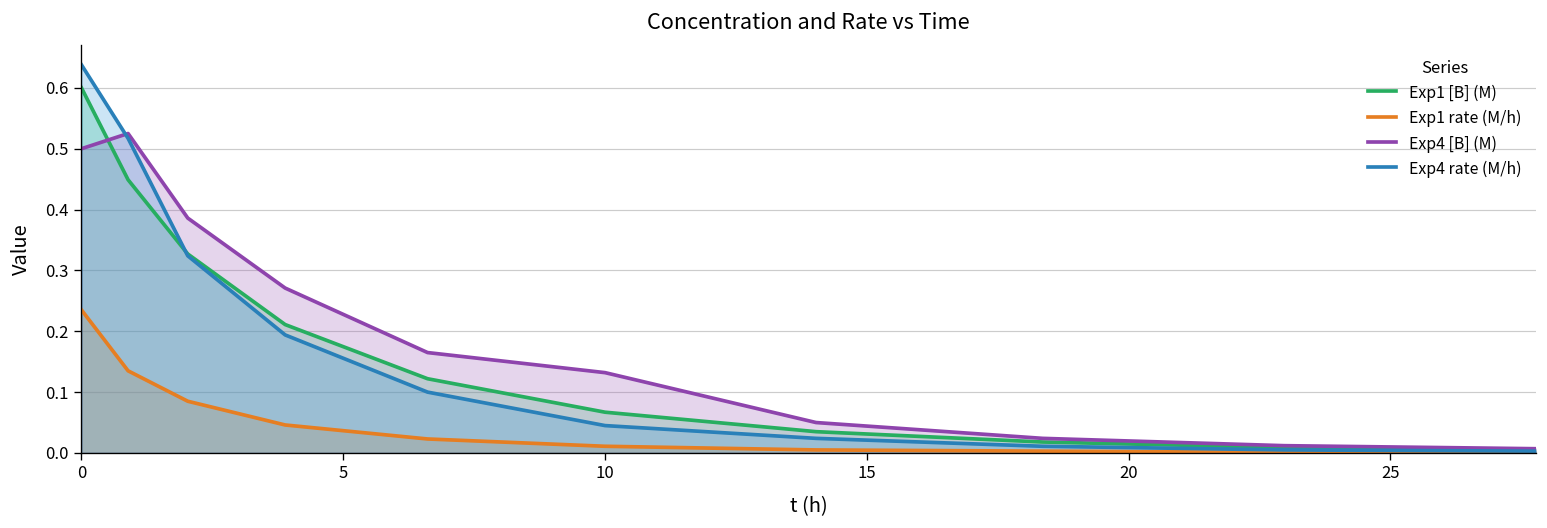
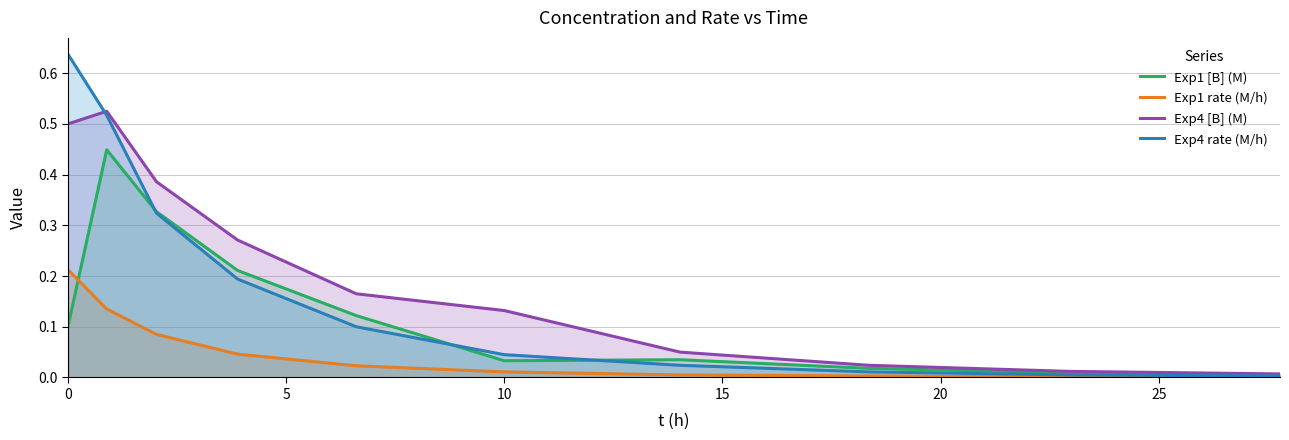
  {
    "Exp1 [B] (M)": {
-     "0": 0.6,
-     "10": 0.07
+     "0": 0.1,
+     "10": 0.03
    },
    "Exp1 rate (M/h)": {
-     "0": 0.24,
+     "0": 0.21,
      "10": 0.01
    },
    "Exp4 [B] (M)": {
      "0": 0.50,
      "10": 0.13
    },
    "Exp4 rate (M/h)": {
      "0": 0.64,
      "10": 0.05
    }
  }
